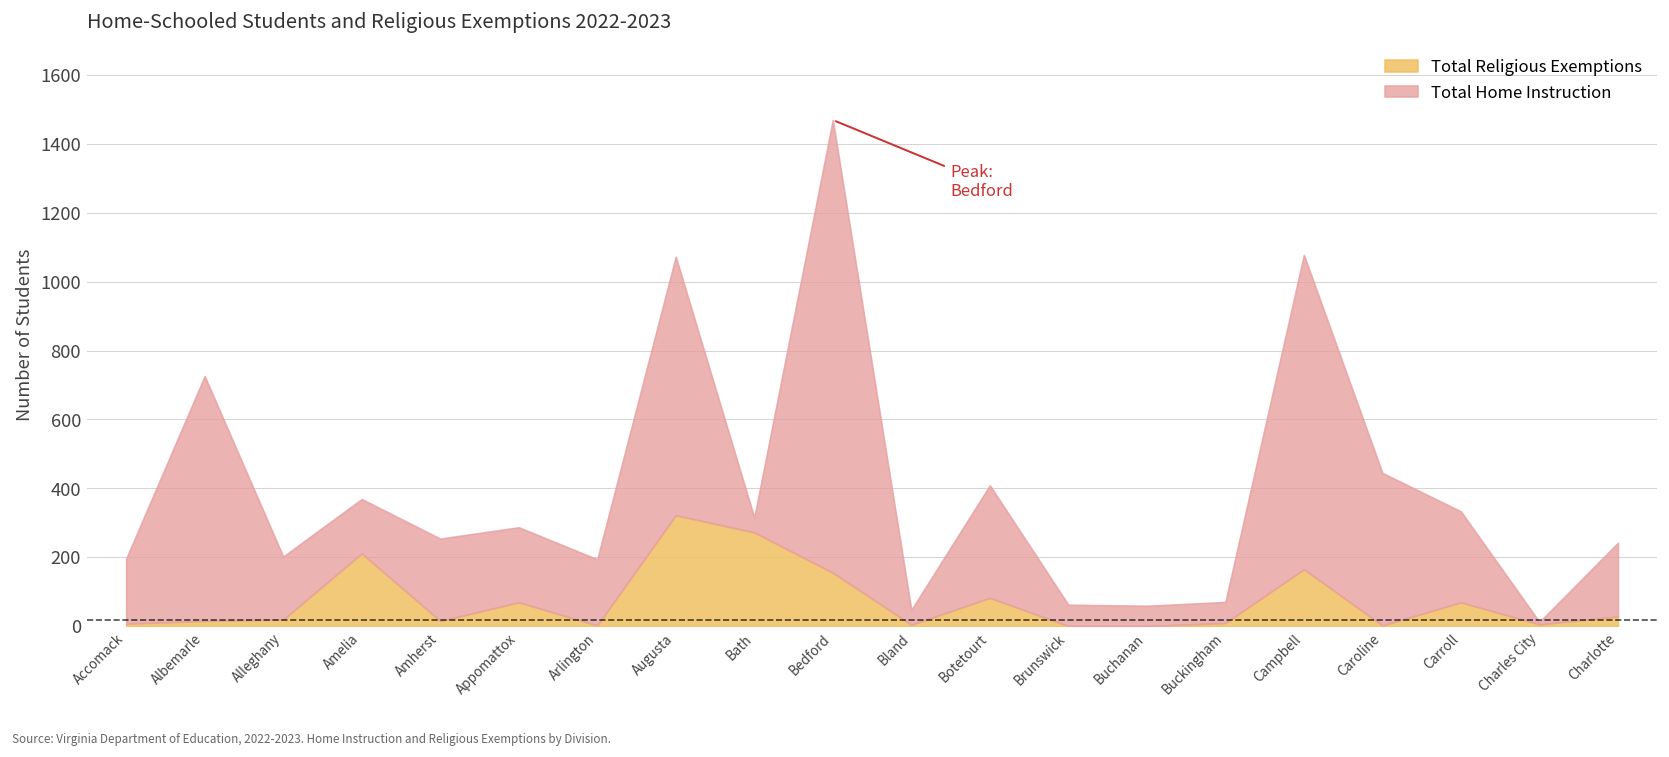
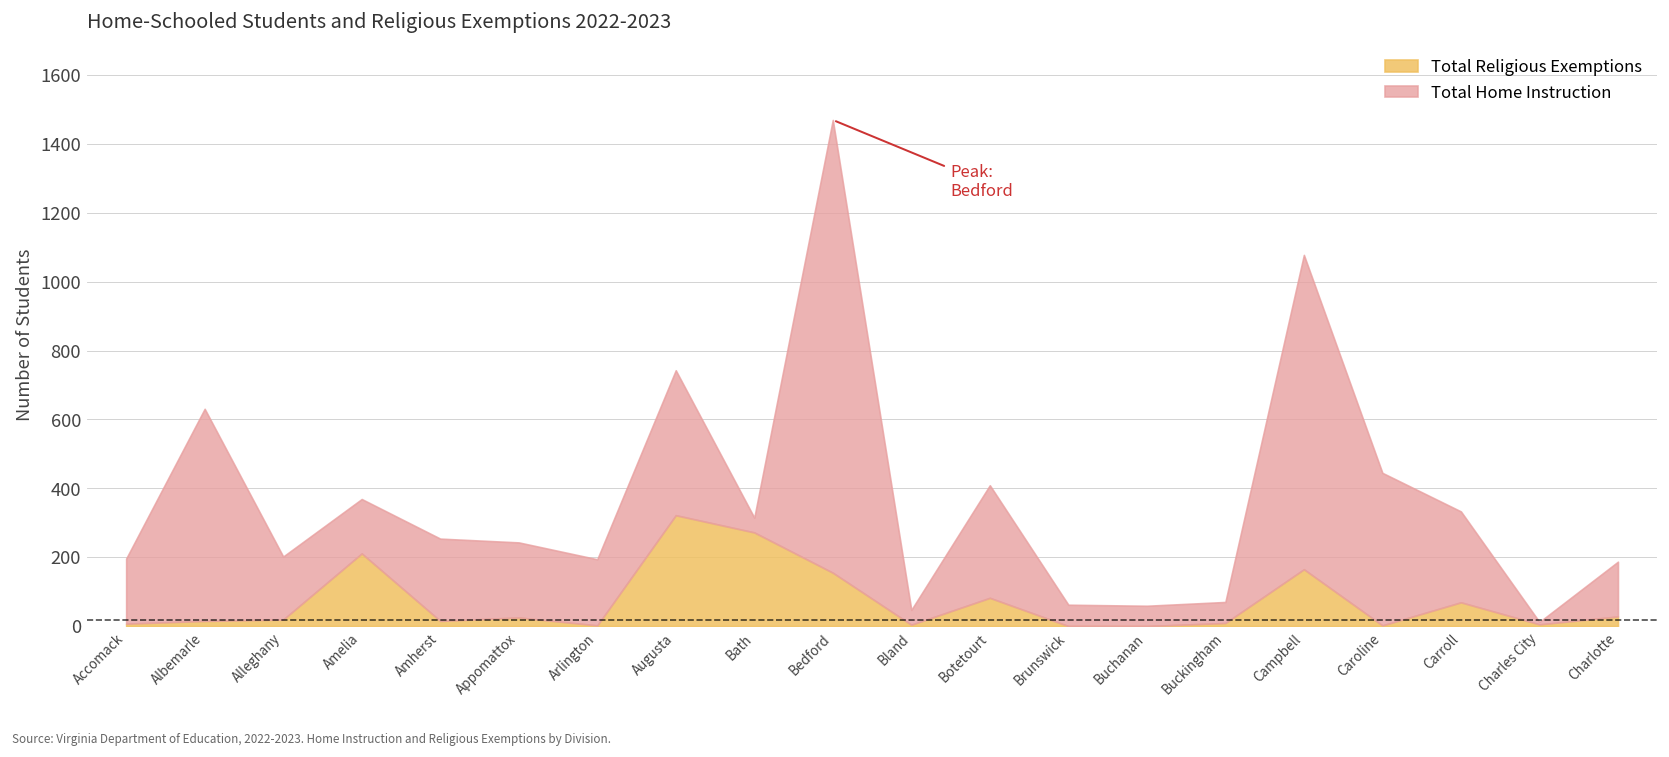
  {
    "Total Religious Exemptions": {
      "Albemarle": 20,
      "Alleghany": 20,
      "Amelia": 210,
      "Amherst": 20,
-     "Appomattox": 70,
+     "Appomattox": 30,
      "Augusta": 320,
      "Bath": 270,
      "Bedford": 160,
      "Botetourt": 80,
      "Brunswick": 0,
      "Buchanan": 0,
      "Buckingham": 10,
      "Campbell": 170,
      "Carroll": 70,
      "Charlotte": 30
    },
    "Total Home Instruction": {
      "Accomack": 190,
-     "Albemarle": 710,
+     "Albemarle": 620,
      "Alleghany": 180,
      "Amelia": 160,
      "Amherst": 240,
      "Appomattox": 220,
      "Arlington": 190,
-     "Augusta": 750,
+     "Augusta": 420,
      "Bath": 40,
      "Bedford": 1320,
      "Bland": 40,
      "Botetourt": 330,
      "Brunswick": 60,
      "Buchanan": 60,
      "Buckingham": 60,
      "Campbell": 910,
      "Caroline": 440,
      "Carroll": 260,
-     "Charlotte": 210
+     "Charlotte": 160
    }
  }
